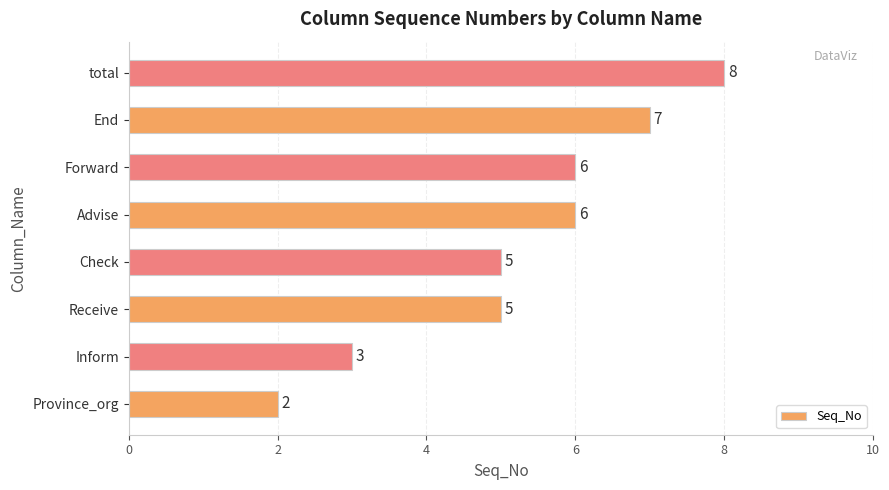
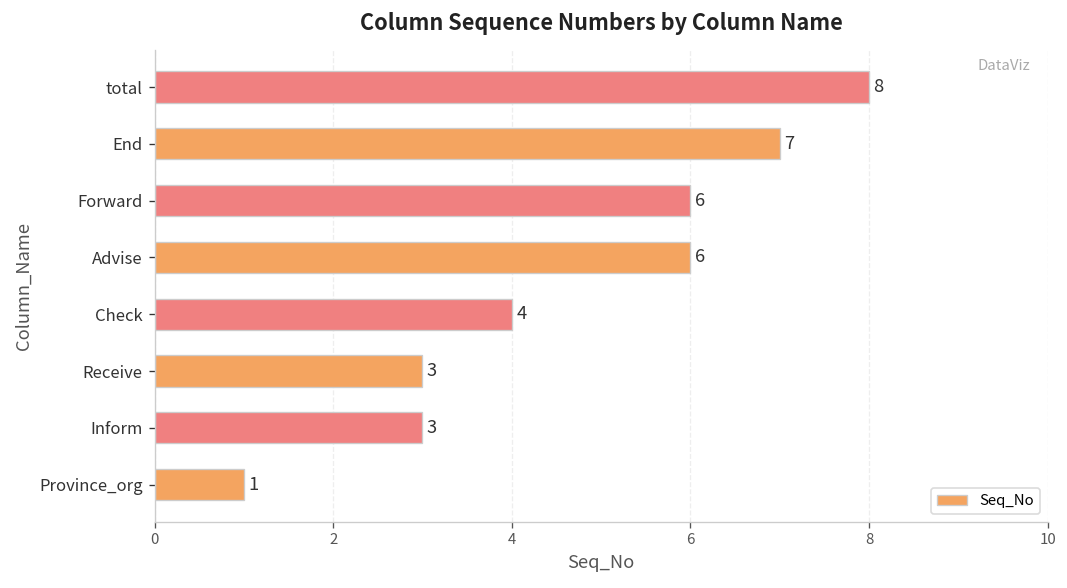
  {
    "total": 8,
    "End": 7,
    "Forward": 6,
    "Advise": 6,
-   "Check": 5,
-   "Receive": 5,
+   "Check": 4,
+   "Receive": 3,
    "Inform": 3,
-   "Province_org": 2
+   "Province_org": 1
  }
